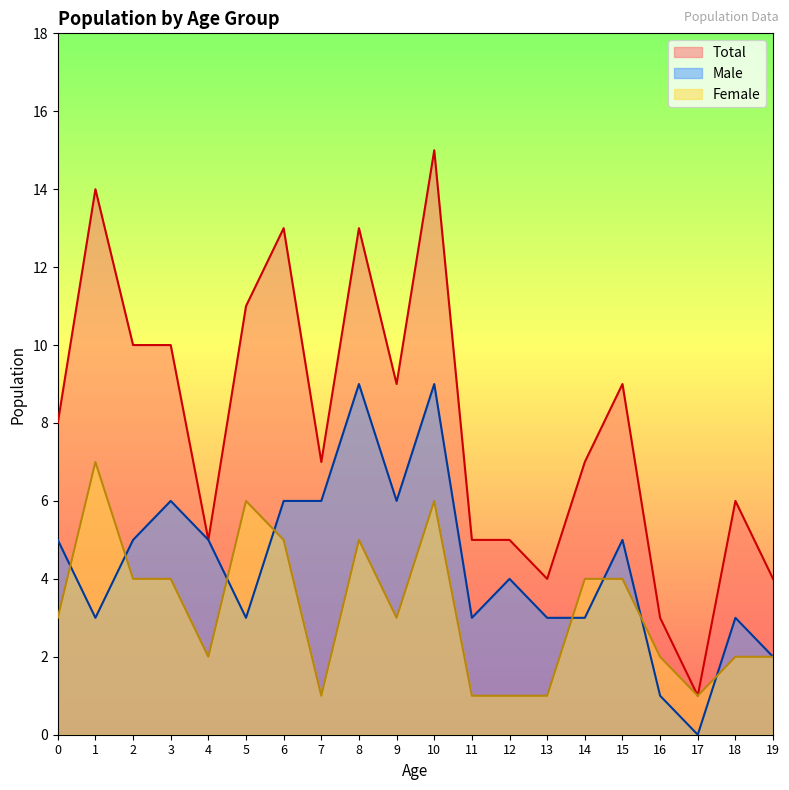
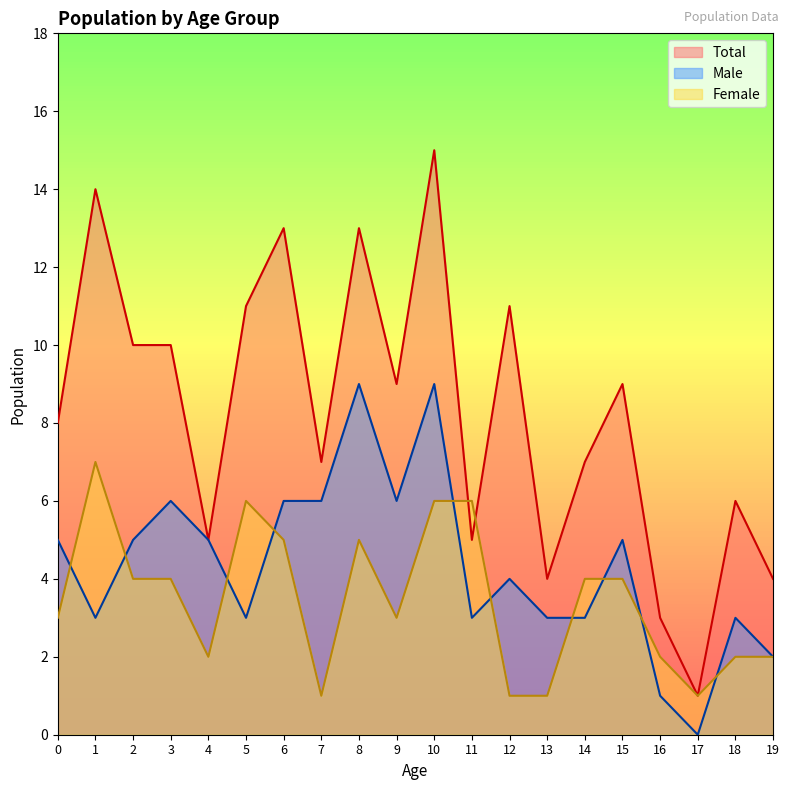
  {
    "Total": {
      "0": 8,
      "1": 14,
      "2": 10,
      "3": 10,
      "5": 11,
      "6": 13,
      "7": 7,
      "8": 13,
      "9": 9,
      "10": 15,
      "11": 5,
-     "12": 5,
+     "12": 11,
      "13": 4,
      "14": 7,
      "15": 9,
      "16": 3,
      "18": 6,
      "19": 4
    },
    "Male": {
      "0": 5,
      "1": 3,
      "2": 5,
      "3": 6,
      "5": 3,
      "6": 6,
      "7": 6,
      "8": 9,
      "9": 6,
      "10": 9,
      "11": 3,
      "12": 4,
      "13": 3,
      "14": 3,
      "15": 5,
      "16": 1,
      "17": 0,
      "18": 3
    },
    "Female": {
      "0": 3,
      "1": 7,
      "2": 4,
      "3": 4,
      "4": 2,
      "5": 6,
      "6": 5,
      "7": 1,
      "8": 5,
      "9": 3,
      "10": 6,
-     "11": 1,
+     "11": 6,
      "12": 1,
      "13": 1,
      "14": 4,
      "15": 4,
      "16": 2,
      "18": 2
    }
  }
